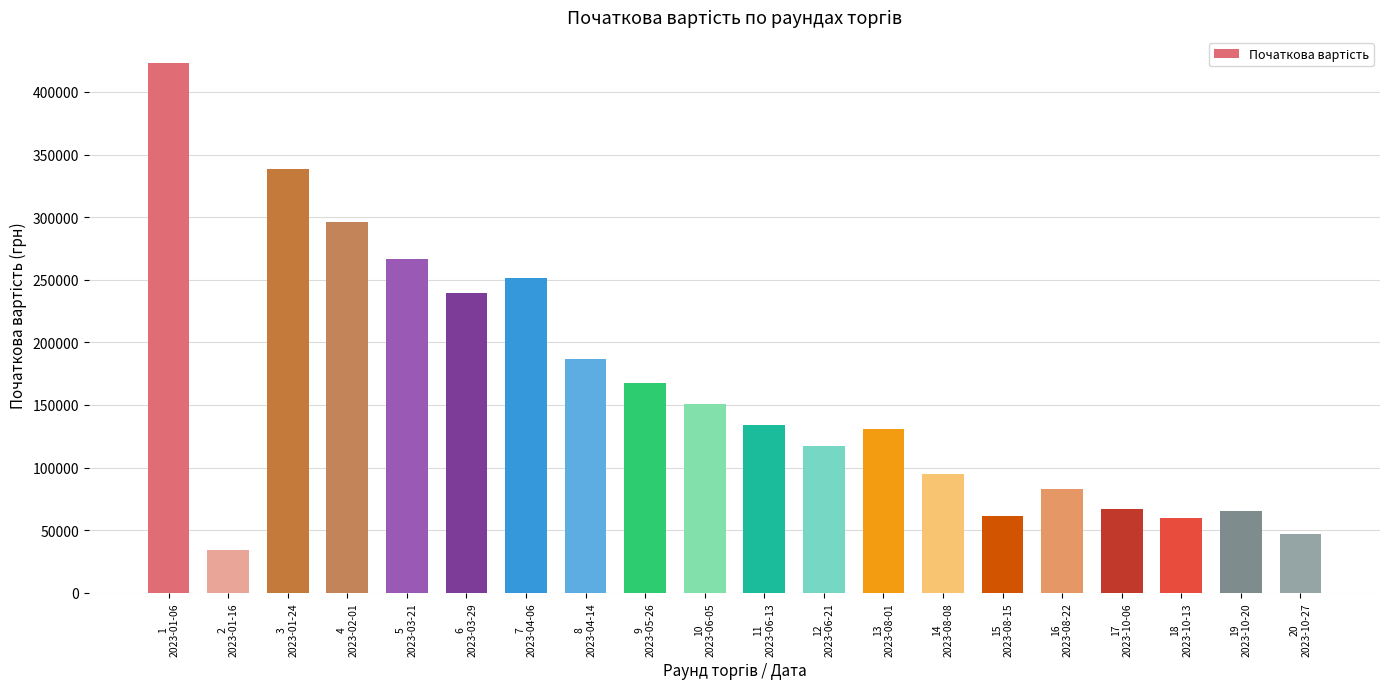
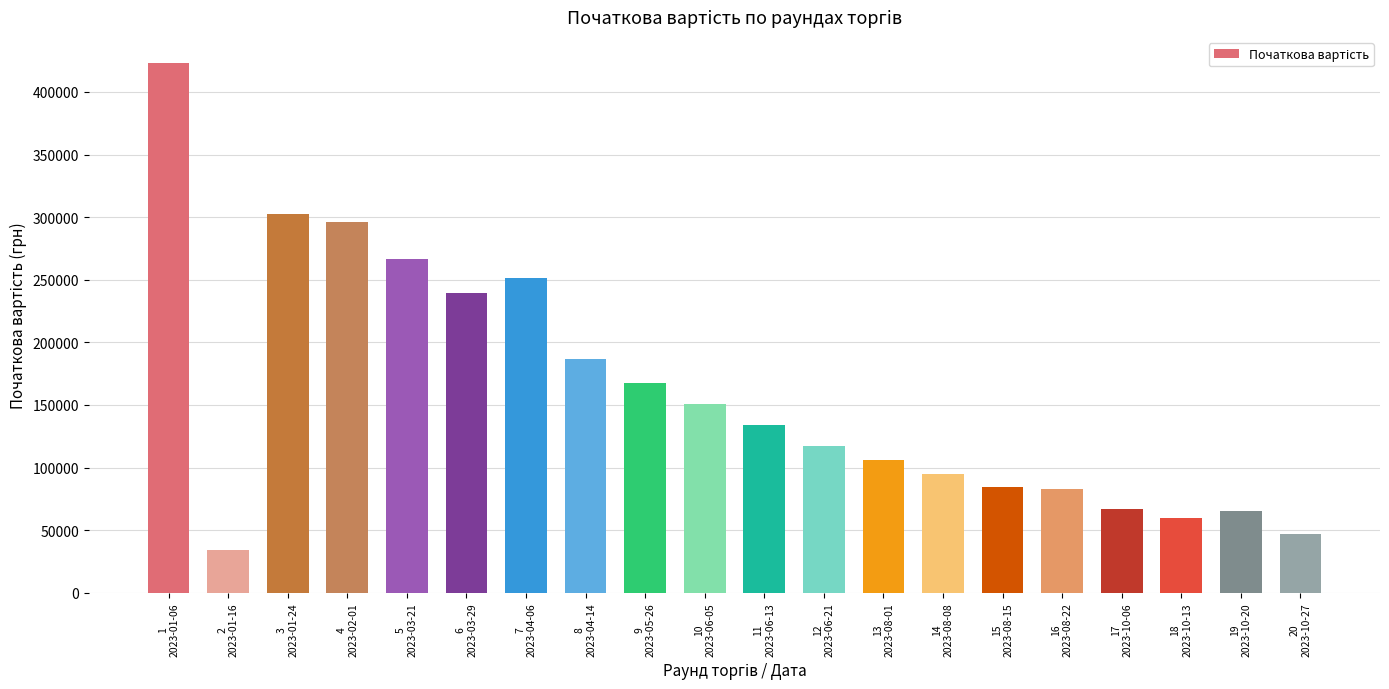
  {
    "1 2023-01-06": 423000,
    "2 2023-01-16": 34000,
-   "3 2023-01-24": 338000,
+   "3 2023-01-24": 303000,
    "4 2023-02-01": 296000,
    "5 2023-03-21": 266000,
    "6 2023-03-29": 240000,
    "7 2023-04-06": 251000,
    "8 2023-04-14": 186000,
    "9 2023-05-26": 168000,
    "10 2023-06-05": 151000,
    "11 2023-06-13": 134000,
    "12 2023-06-21": 117000,
-   "13 2023-08-01": 131000,
+   "13 2023-08-01": 106000,
    "14 2023-08-08": 95000,
-   "15 2023-08-15": 62000,
+   "15 2023-08-15": 85000,
    "16 2023-08-22": 83000,
    "17 2023-10-06": 67000,
    "18 2023-10-13": 60000,
    "19 2023-10-20": 65000,
    "20 2023-10-27": 47000
  }
